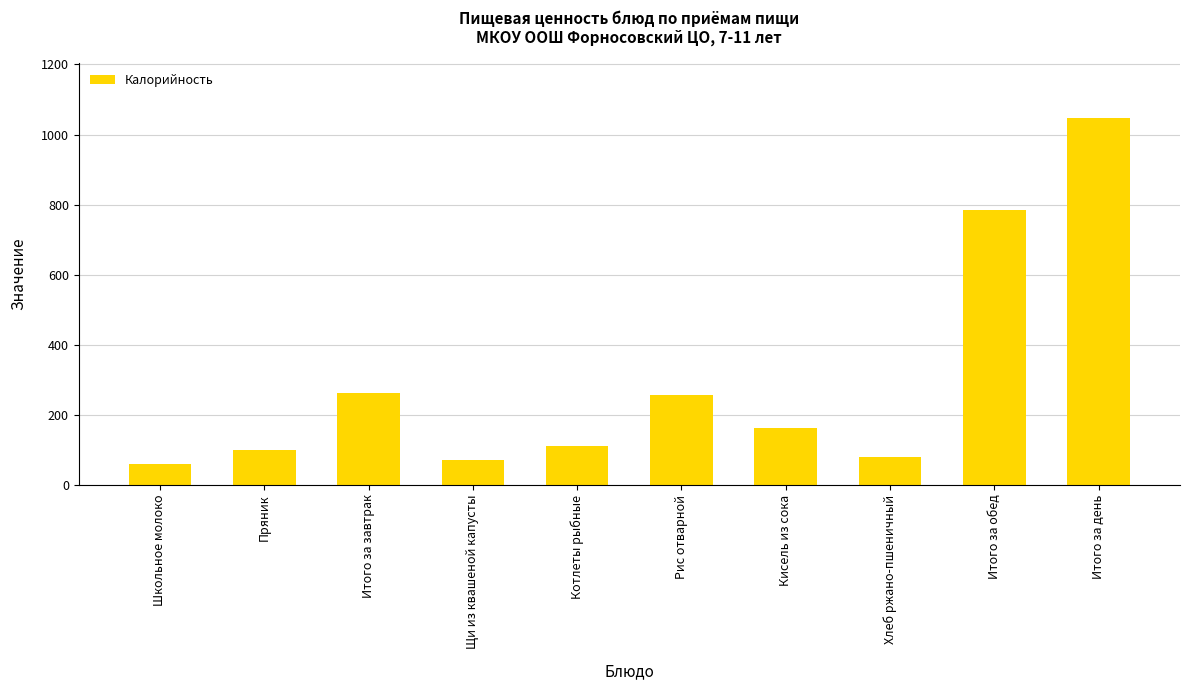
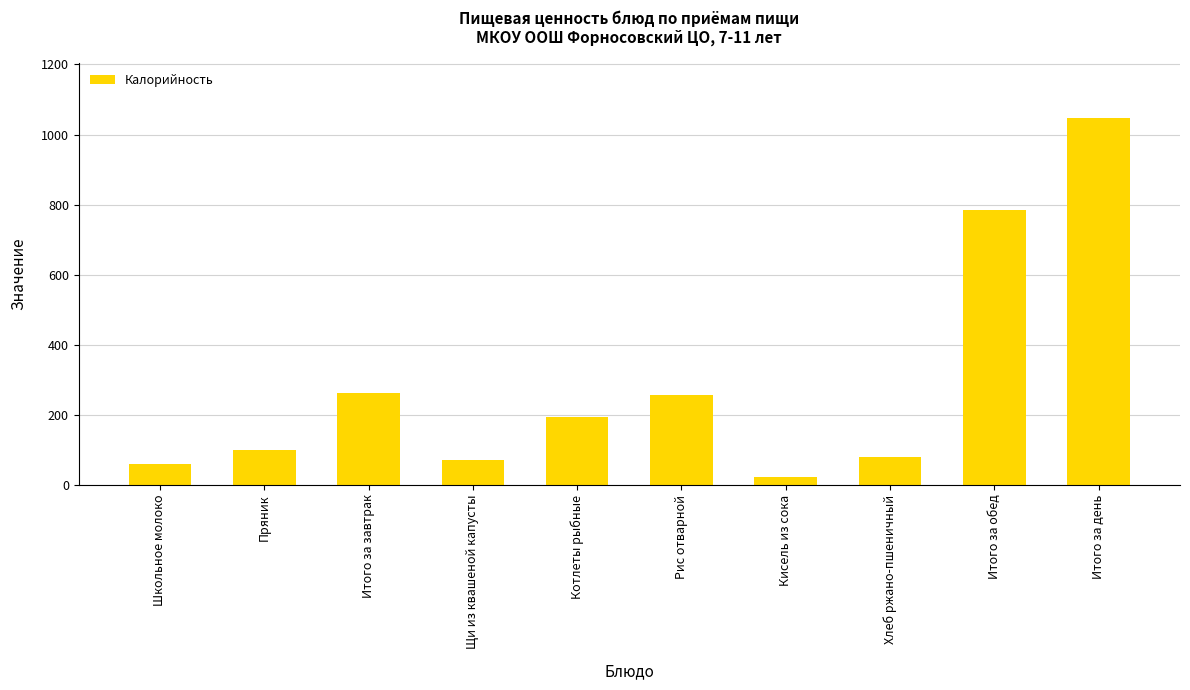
  {
    "Школьное молоко": 60,
    "Пряник": 100,
    "Итого за завтрак": 260,
    "Щи из квашеной капусты": 70,
-   "Котлеты рыбные": 110,
+   "Котлеты рыбные": 190,
    "Рис отварной": 260,
-   "Кисель из сока": 160,
+   "Кисель из сока": 20,
    "Хлеб ржано-пшеничный": 80,
    "Итого за обед": 790,
    "Итого за день": 1050
  }
